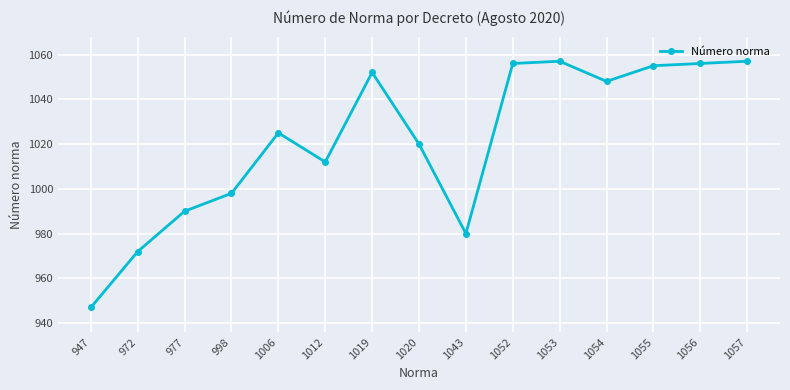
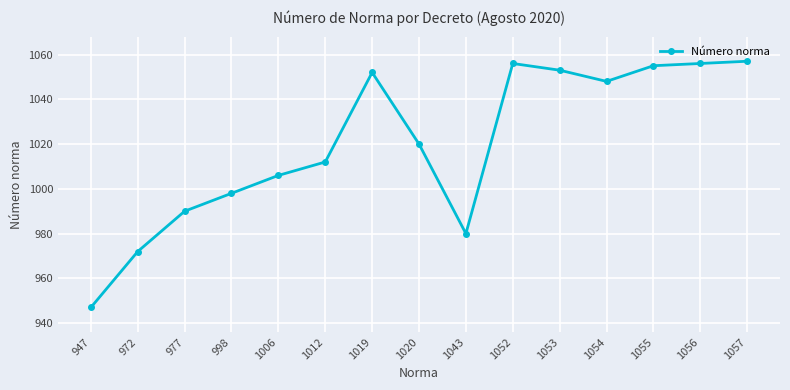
  {
    "947": 947,
    "972": 972,
    "977": 990,
    "998": 998,
-   "1006": 1025,
+   "1006": 1006,
    "1012": 1012,
    "1019": 1052,
    "1020": 1020,
    "1043": 980,
    "1052": 1056,
-   "1053": 1057,
+   "1053": 1053,
    "1054": 1048,
    "1055": 1055,
    "1056": 1056,
    "1057": 1057
  }
